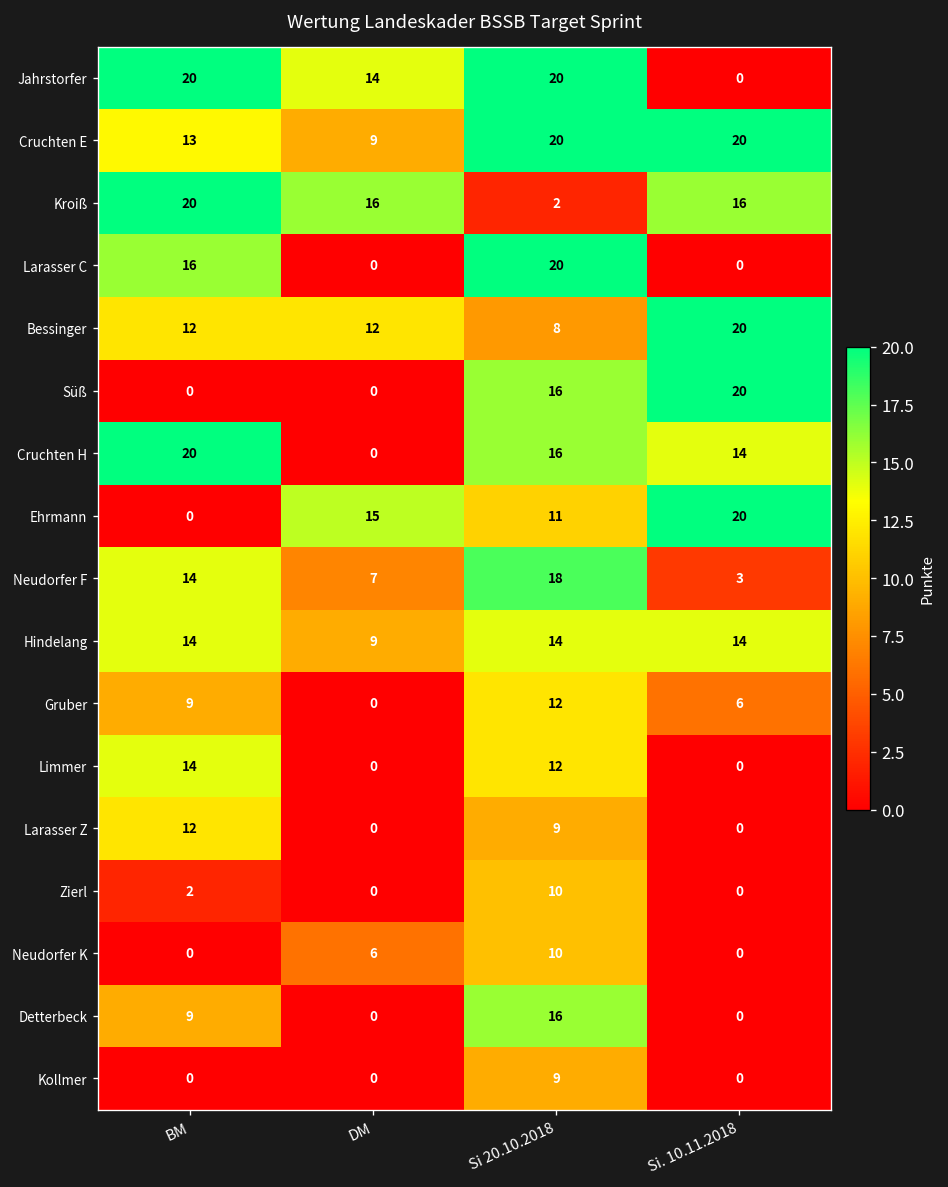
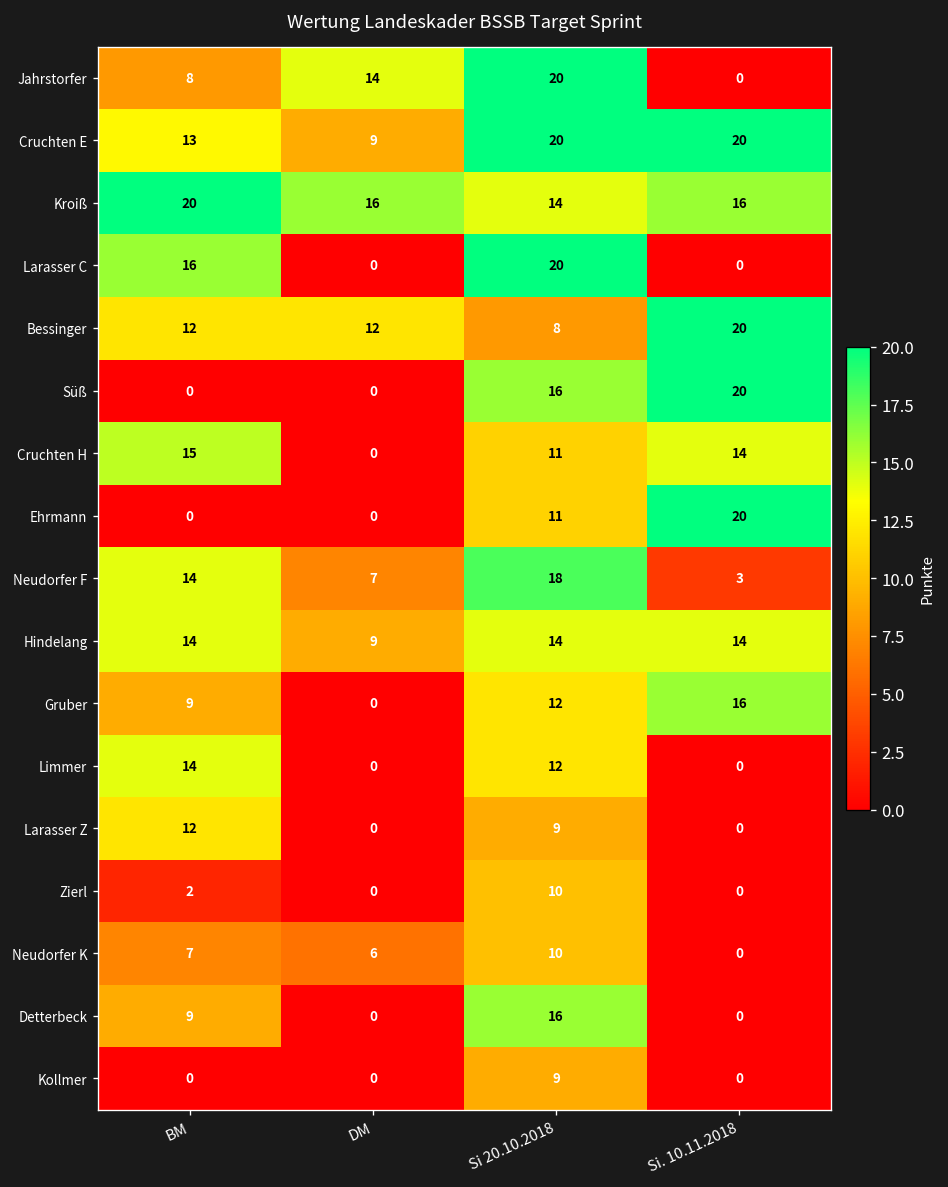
  {
    "Jahrstorfer": {
-     "BM": 20,
+     "BM": 8,
      "DM": 14,
      "Si 20.10.2018": 20,
      "Si. 10.11.2018": 0
    },
    "Cruchten E": {
      "BM": 13,
      "DM": 9,
      "Si 20.10.2018": 20,
      "Si. 10.11.2018": 20
    },
    "Kroiß": {
      "BM": 20,
      "DM": 16,
-     "Si 20.10.2018": 2,
+     "Si 20.10.2018": 14,
      "Si. 10.11.2018": 16
    },
    "Larasser C": {
      "BM": 16,
      "DM": 0,
      "Si 20.10.2018": 20,
      "Si. 10.11.2018": 0
    },
    "Bessinger": {
      "BM": 12,
      "DM": 12,
      "Si 20.10.2018": 8,
      "Si. 10.11.2018": 20
    },
    "Süß": {
      "BM": 0,
      "DM": 0,
      "Si 20.10.2018": 16,
      "Si. 10.11.2018": 20
    },
    "Cruchten H": {
-     "BM": 20,
+     "BM": 15,
      "DM": 0,
-     "Si 20.10.2018": 16,
+     "Si 20.10.2018": 11,
      "Si. 10.11.2018": 14
    },
    "Ehrmann": {
      "BM": 0,
-     "DM": 15,
+     "DM": 0,
      "Si 20.10.2018": 11,
      "Si. 10.11.2018": 20
    },
    "Neudorfer F": {
      "BM": 14,
      "DM": 7,
      "Si 20.10.2018": 18,
      "Si. 10.11.2018": 3
    },
    "Hindelang": {
      "BM": 14,
      "DM": 9,
      "Si 20.10.2018": 14,
      "Si. 10.11.2018": 14
    },
    "Gruber": {
      "BM": 9,
      "DM": 0,
      "Si 20.10.2018": 12,
-     "Si. 10.11.2018": 6
+     "Si. 10.11.2018": 16
    },
    "Limmer": {
      "BM": 14,
      "DM": 0,
      "Si 20.10.2018": 12,
      "Si. 10.11.2018": 0
    },
    "Larasser Z": {
      "BM": 12,
      "DM": 0,
      "Si 20.10.2018": 9,
      "Si. 10.11.2018": 0
    },
    "Zierl": {
      "BM": 2,
      "DM": 0,
      "Si 20.10.2018": 10,
      "Si. 10.11.2018": 0
    },
    "Neudorfer K": {
-     "BM": 0,
+     "BM": 7,
      "DM": 6,
      "Si 20.10.2018": 10,
      "Si. 10.11.2018": 0
    },
    "Detterbeck": {
      "BM": 9,
      "DM": 0,
      "Si 20.10.2018": 16,
      "Si. 10.11.2018": 0
    },
    "Kollmer": {
      "BM": 0,
      "DM": 0,
      "Si 20.10.2018": 9,
      "Si. 10.11.2018": 0
    }
  }
